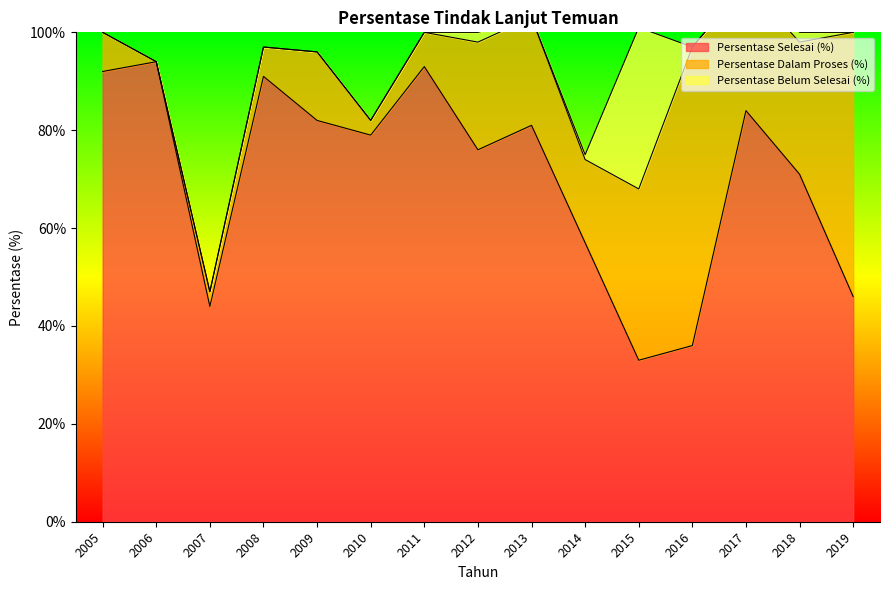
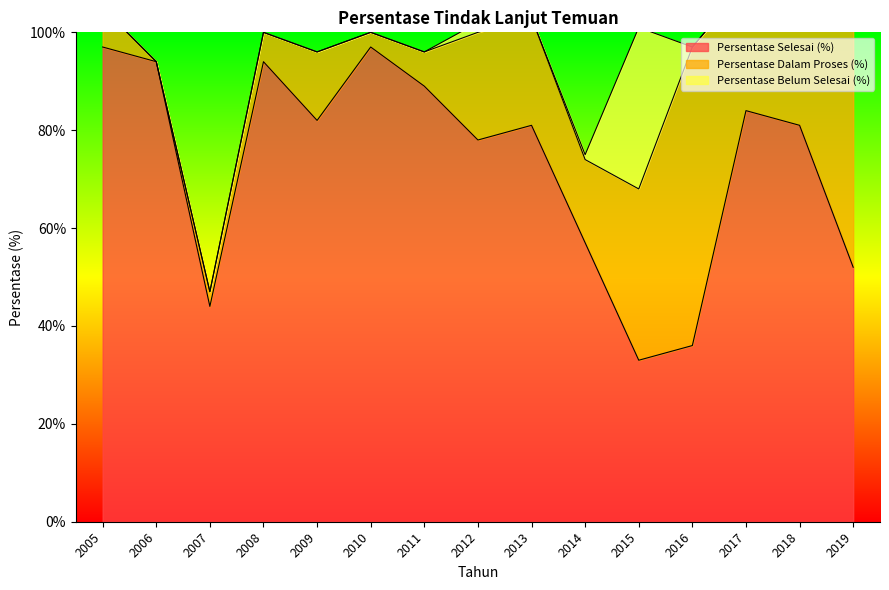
  {
    "Persentase Selesai (%)": {
-     "2005": "92%",
+     "2005": "97%",
      "2007": "44%",
-     "2008": "91%",
+     "2008": "94%",
      "2009": "82%",
-     "2010": "79%",
-     "2011": "93%",
-     "2012": "76%",
+     "2010": "97%",
+     "2011": "89%",
+     "2012": "78%",
      "2013": "81%",
      "2014": "57%",
      "2015": "33%",
      "2016": "36%",
      "2017": "84%",
-     "2018": "71%",
-     "2019": "46%"
+     "2018": "81%",
+     "2019": "52%"
    },
    "Persentase Dalam Proses (%)": {
      "2012": "22%",
      "2014": "17%",
      "2015": "35%"
    },
    "Persentase Belum Selesai (%)": {
      "2014": "1%"
    }
  }
